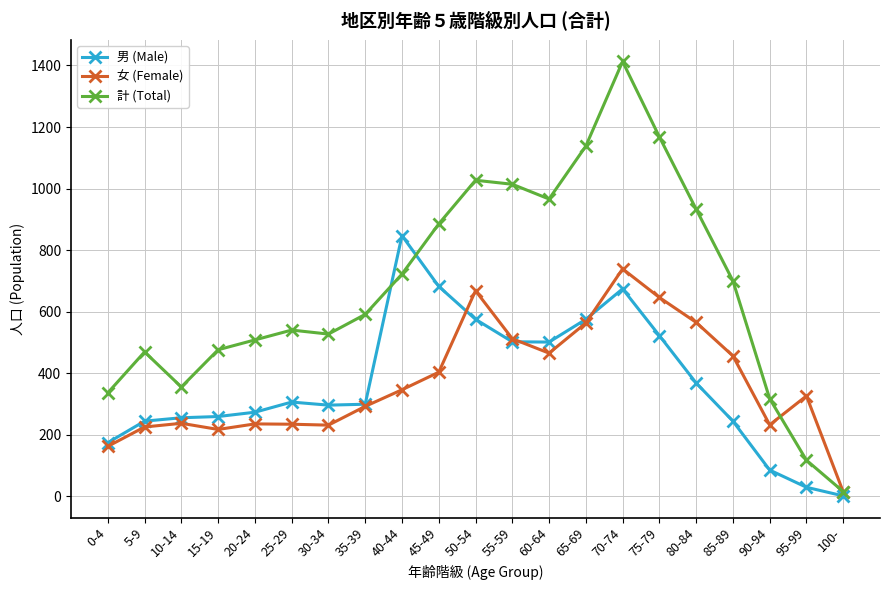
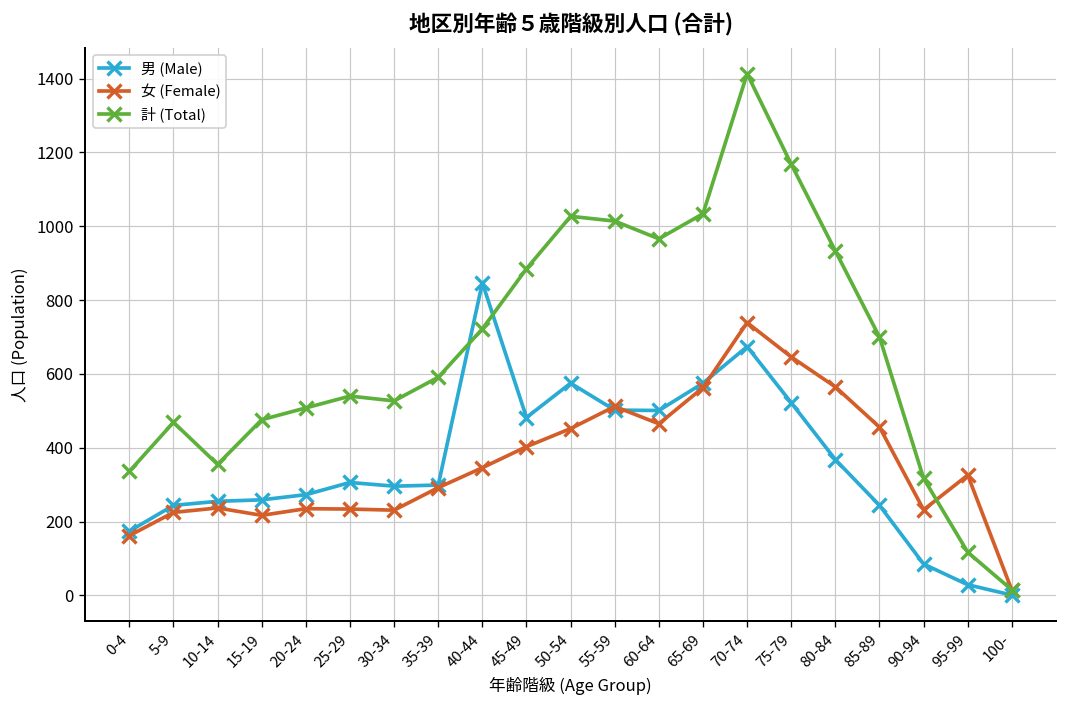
  {
    "男 (Male)": {
      "0-4": 170,
      "5-9": 240,
      "10-14": 260,
      "15-19": 260,
      "20-24": 270,
      "25-29": 310,
      "30-34": 300,
      "40-44": 850,
-     "45-49": 680,
+     "45-49": 480,
      "50-54": 580,
      "55-59": 500,
      "60-64": 500,
      "65-69": 580,
      "70-74": 670,
      "75-79": 520,
      "80-84": 370,
      "85-89": 240,
      "90-94": 90,
      "95-99": 30,
      "100-": 0
    },
    "女 (Female)": {
      "0-4": 160,
      "5-9": 230,
      "10-14": 240,
      "15-19": 220,
      "20-24": 240,
      "25-29": 230,
      "30-34": 230,
      "40-44": 350,
      "45-49": 400,
-     "50-54": 670,
+     "50-54": 450,
      "55-59": 510,
      "60-64": 470,
      "65-69": 560,
      "70-74": 740,
      "75-79": 650,
      "80-84": 570,
      "85-89": 460,
      "90-94": 230,
      "95-99": 330
    },
    "計 (Total)": {
      "0-4": 340,
      "5-9": 470,
      "10-14": 360,
      "15-19": 480,
      "20-24": 510,
      "25-29": 540,
      "30-34": 530,
      "35-39": 590,
      "40-44": 720,
      "45-49": 890,
      "50-54": 1030,
      "55-59": 1010,
      "60-64": 970,
-     "65-69": 1140,
+     "65-69": 1030,
      "70-74": 1410,
      "75-79": 1170,
      "80-84": 930,
      "85-89": 700,
      "90-94": 320,
      "95-99": 120
    }
  }
